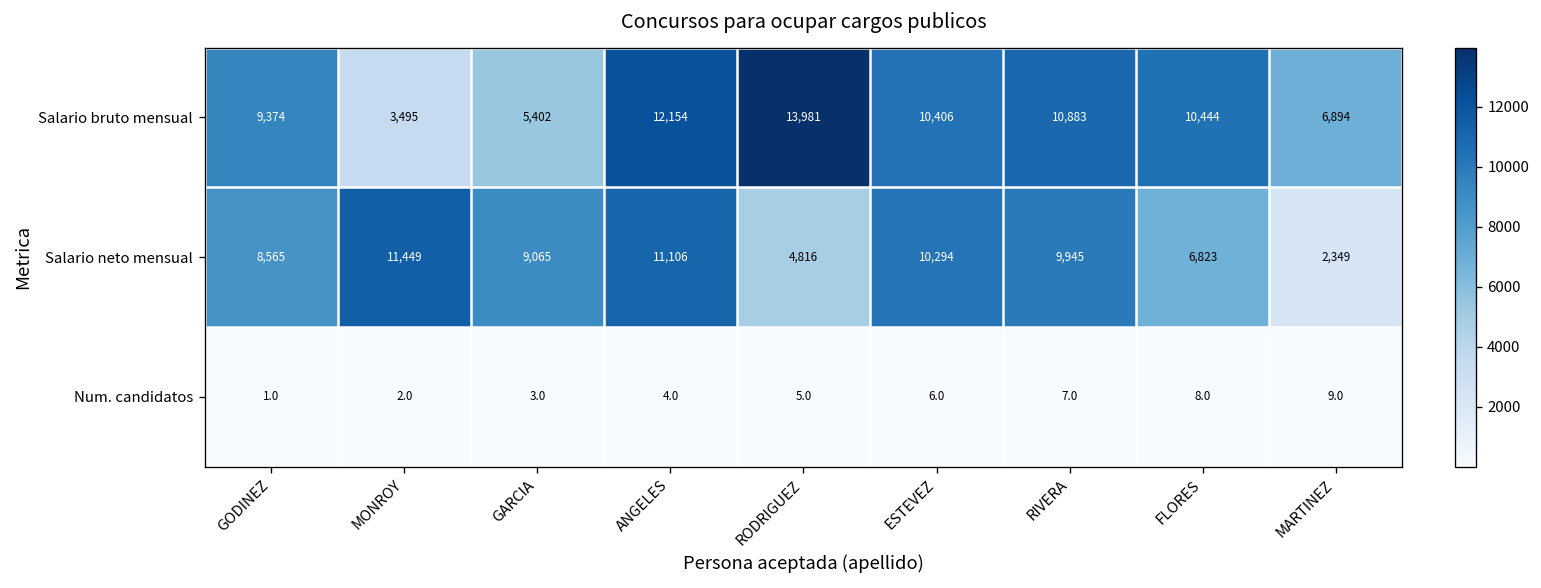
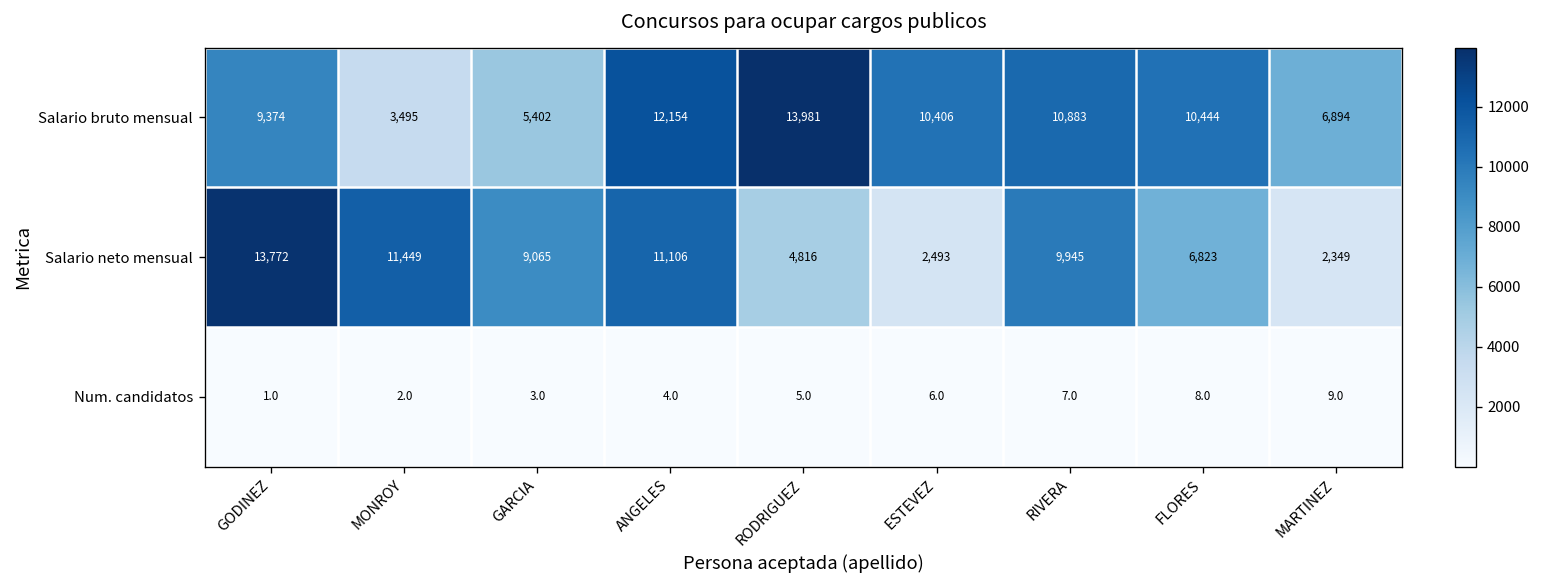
  {
    "Salario bruto mensual": {
      "GODINEZ": "9,374",
      "MONROY": "3,495",
      "GARCIA": "5,402",
      "ANGELES": "12,154",
      "RODRIGUEZ": "13,981",
      "ESTEVEZ": "10,406",
      "RIVERA": "10,883",
      "FLORES": "10,444",
      "MARTINEZ": "6,894"
    },
    "Salario neto mensual": {
-     "GODINEZ": "8,565",
+     "GODINEZ": "13,772",
      "MONROY": "11,449",
      "GARCIA": "9,065",
      "ANGELES": "11,106",
      "RODRIGUEZ": "4,816",
-     "ESTEVEZ": "10,294",
+     "ESTEVEZ": "2,493",
      "RIVERA": "9,945",
      "FLORES": "6,823",
      "MARTINEZ": "2,349"
    },
    "Num. candidatos": {
      "GODINEZ": "1.0",
      "MONROY": "2.0",
      "GARCIA": "3.0",
      "ANGELES": "4.0",
      "RODRIGUEZ": "5.0",
      "ESTEVEZ": "6.0",
      "RIVERA": "7.0",
      "FLORES": "8.0",
      "MARTINEZ": "9.0"
    }
  }
